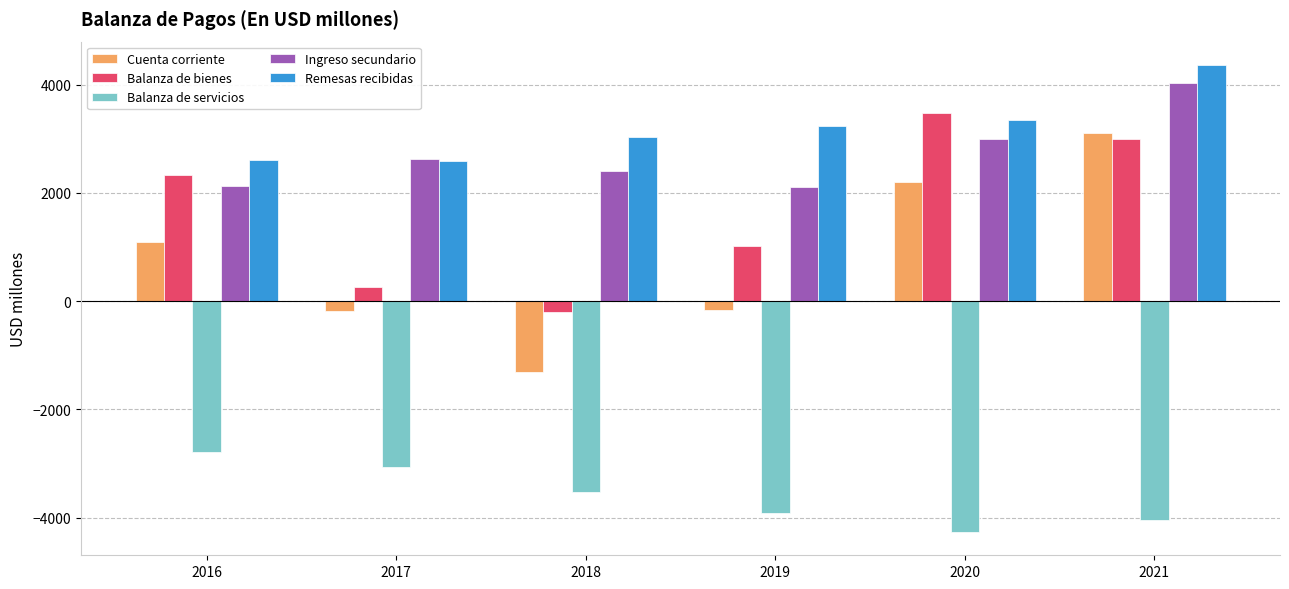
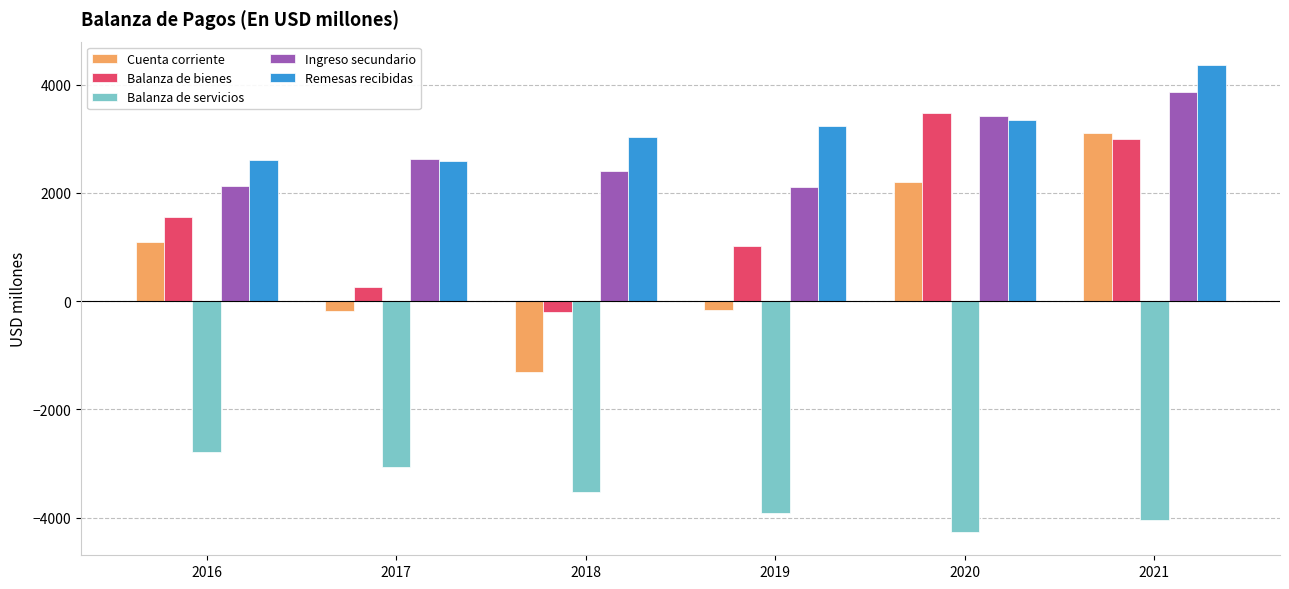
  {
    "Cuenta corriente": {
      "2016": 1100,
      "2017": -200,
      "2018": -1300,
      "2019": -200,
      "2020": 2200,
      "2021": 3100
    },
    "Balanza de bienes": {
-     "2016": 2300,
+     "2016": 1600,
      "2017": 300,
      "2018": -200,
      "2019": 1000,
      "2020": 3500,
      "2021": 3000
    },
    "Balanza de servicios": {
      "2016": -2800,
      "2017": -3100,
      "2018": -3500,
      "2019": -3900,
      "2020": -4300,
      "2021": -4000
    },
    "Ingreso secundario": {
      "2016": 2100,
      "2017": 2600,
      "2018": 2400,
      "2019": 2100,
-     "2020": 3000,
-     "2021": 4000
+     "2020": 3400,
+     "2021": 3900
    },
    "Remesas recibidas": {
      "2016": 2600,
      "2017": 2600,
      "2018": 3000,
      "2019": 3200,
      "2020": 3300,
      "2021": 4400
    }
  }
